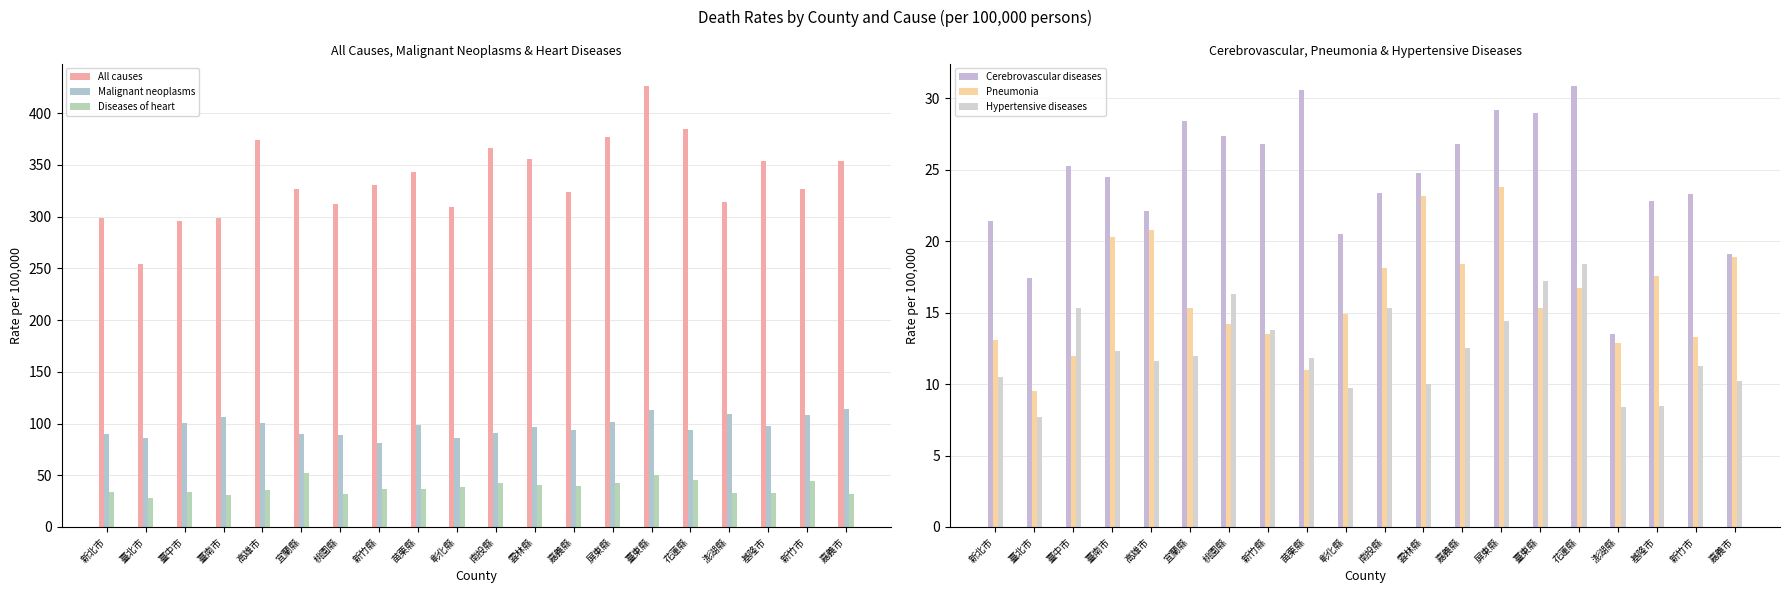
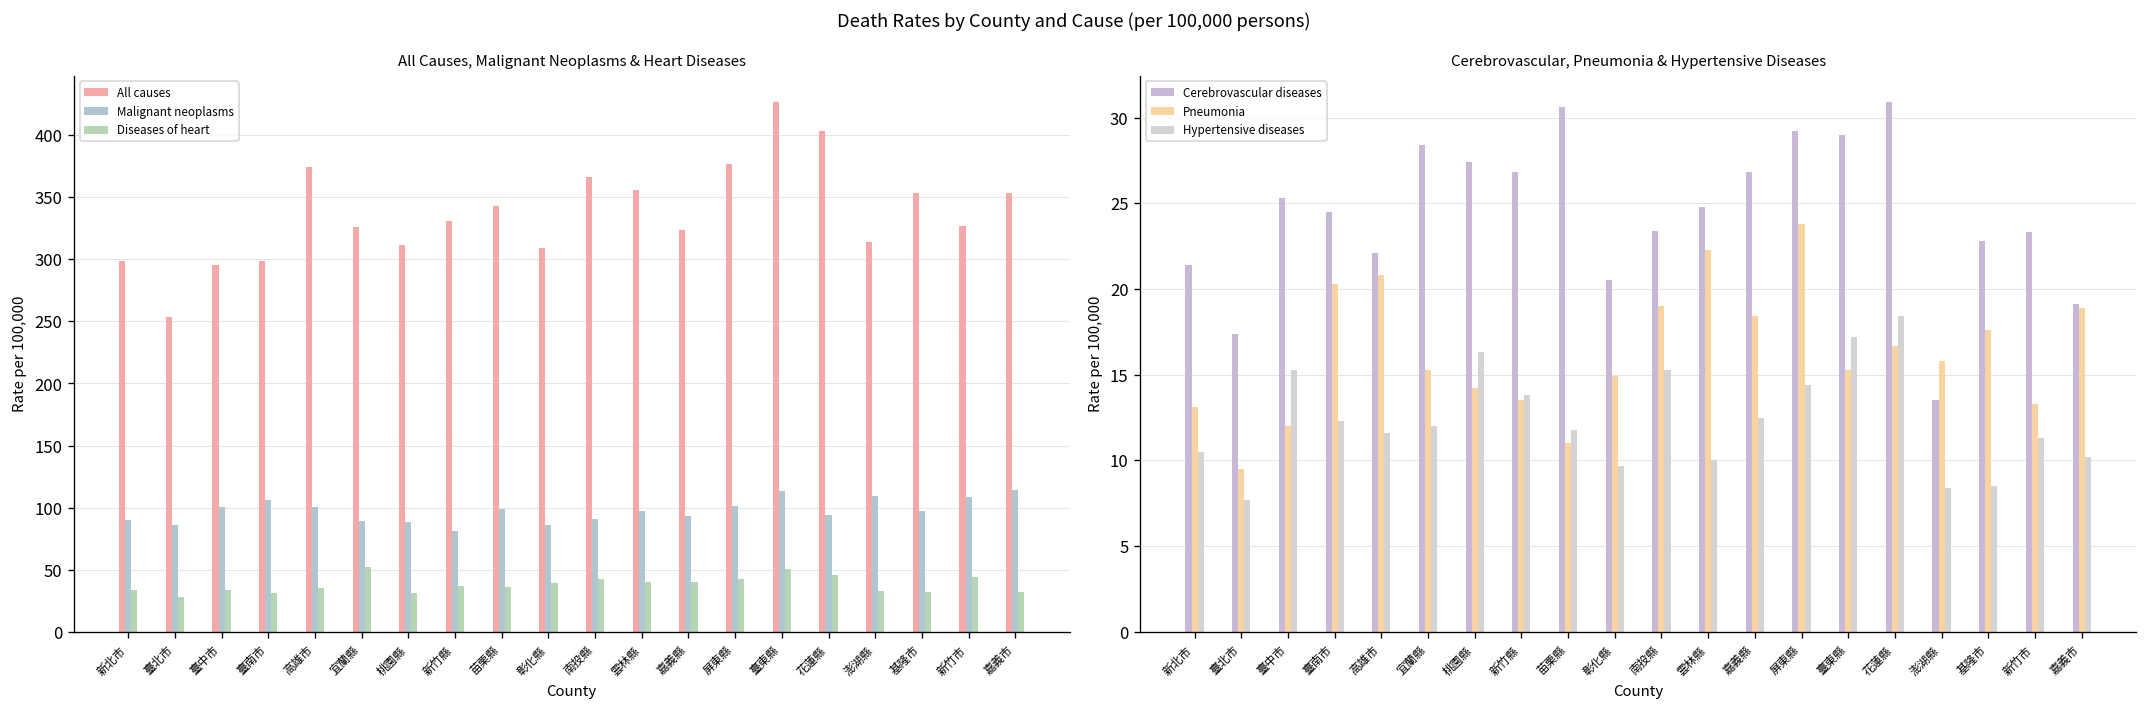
  {
    "All Causes, Malignant Neoplasms & Heart Diseases": {
      "All causes": {
        "新北市": 299,
        "臺北市": 254,
        "臺中市": 296,
        "臺南市": 299,
        "高雄市": 374,
        "宜蘭縣": 326,
        "桃園縣": 312,
        "新竹縣": 331,
        "苗栗縣": 343,
        "彰化縣": 309,
        "南投縣": 366,
        "雲林縣": 356,
        "嘉義縣": 324,
        "屏東縣": 377,
        "臺東縣": 427,
-       "花蓮縣": 384,
+       "花蓮縣": 404,
        "澎湖縣": 314,
        "基隆市": 353,
        "新竹市": 327,
        "嘉義市": 354
      }
    },
    "Cerebrovascular, Pneumonia & Hypertensive Diseases": {
      "Pneumonia": {
        "新北市": 13.1,
        "臺北市": 9.5,
        "臺中市": 12.0,
        "臺南市": 20.3,
        "高雄市": 20.8,
        "宜蘭縣": 15.3,
        "桃園縣": 14.2,
        "新竹縣": 13.5,
        "苗栗縣": 11.0,
        "彰化縣": 14.9,
-       "南投縣": 18.1,
-       "雲林縣": 23.2,
+       "南投縣": 19.0,
+       "雲林縣": 22.3,
        "嘉義縣": 18.4,
        "屏東縣": 23.8,
        "臺東縣": 15.3,
        "花蓮縣": 16.7,
-       "澎湖縣": 12.9,
+       "澎湖縣": 15.8,
        "基隆市": 17.6,
        "新竹市": 13.3,
        "嘉義市": 18.9
      }
    }
  }
